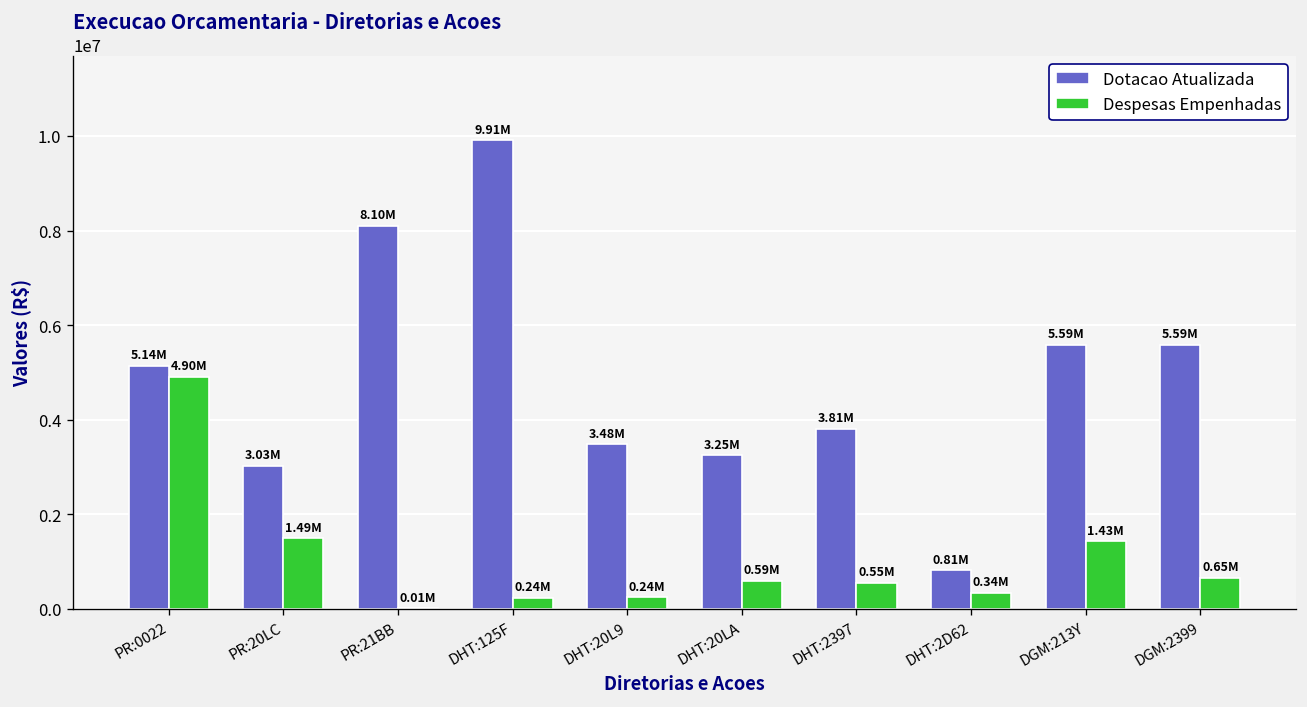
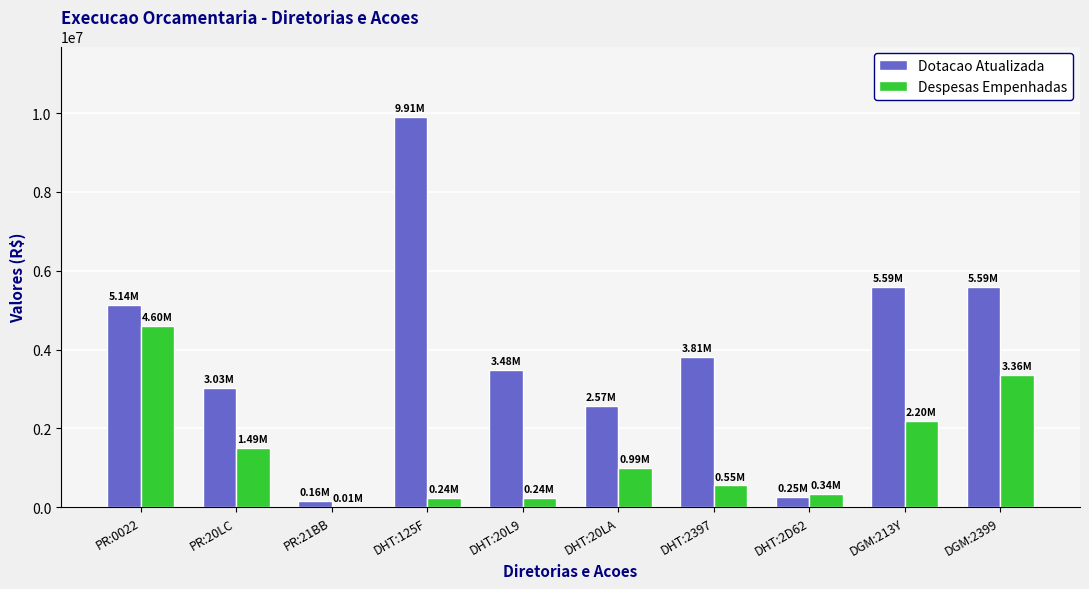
  {
    "Dotacao Atualizada": {
      "PR:0022": "5.14M",
      "PR:20LC": "3.03M",
-     "PR:21BB": "8.10M",
+     "PR:21BB": "0.16M",
      "DHT:125F": "9.91M",
      "DHT:20L9": "3.48M",
-     "DHT:20LA": "3.25M",
+     "DHT:20LA": "2.57M",
      "DHT:2397": "3.81M",
-     "DHT:2D62": "0.81M",
+     "DHT:2D62": "0.25M",
      "DGM:213Y": "5.59M",
      "DGM:2399": "5.59M"
    },
    "Despesas Empenhadas": {
-     "PR:0022": "4.90M",
+     "PR:0022": "4.60M",
      "PR:20LC": "1.49M",
      "PR:21BB": "0.01M",
      "DHT:125F": "0.24M",
      "DHT:20L9": "0.24M",
-     "DHT:20LA": "0.59M",
+     "DHT:20LA": "0.99M",
      "DHT:2397": "0.55M",
      "DHT:2D62": "0.34M",
-     "DGM:213Y": "1.43M",
-     "DGM:2399": "0.65M"
+     "DGM:213Y": "2.20M",
+     "DGM:2399": "3.36M"
    }
  }
